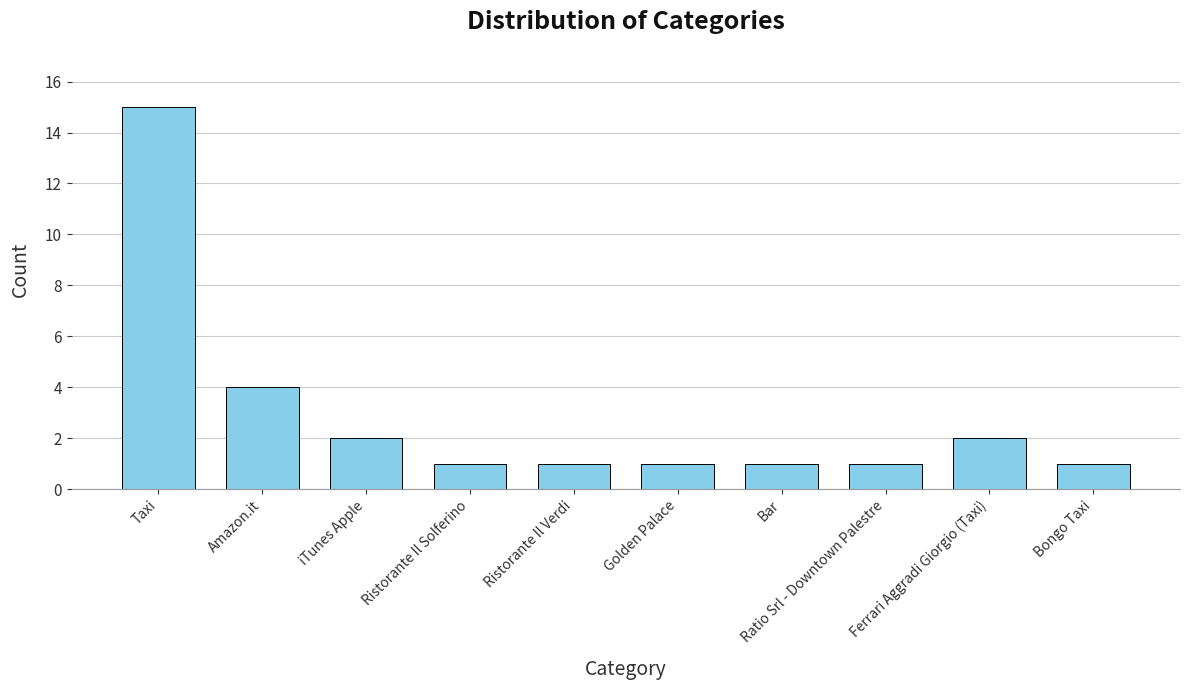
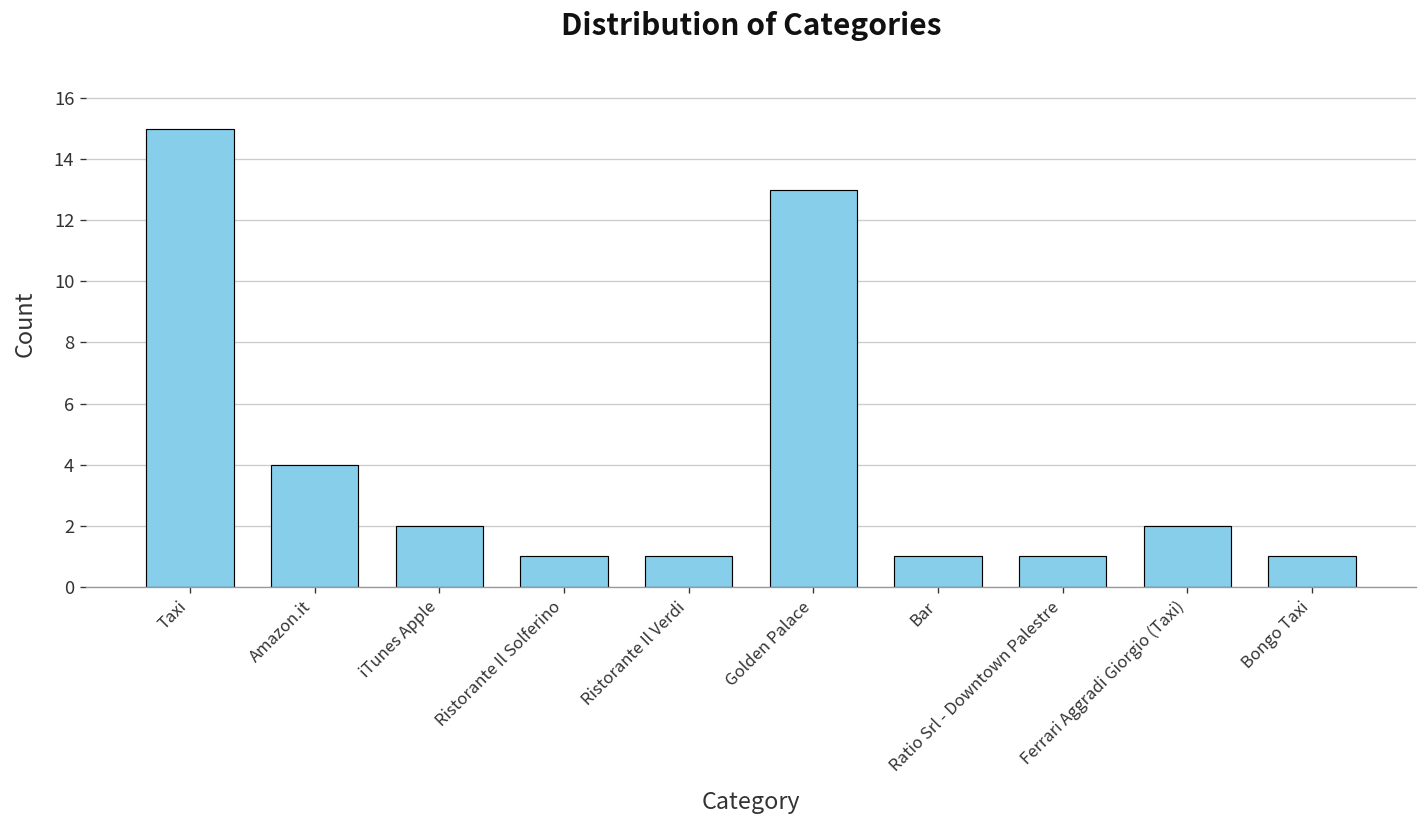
  {
    "Taxi": 15,
    "Amazon.it": 4,
    "iTunes Apple": 2,
    "Ristorante Il Solferino": 1,
    "Ristorante Il Verdi": 1,
-   "Golden Palace": 1,
+   "Golden Palace": 13,
    "Bar": 1,
    "Ratio Srl - Downtown Palestre": 1,
    "Ferrari Aggradi Giorgio (Taxi)": 2,
    "Bongo Taxi": 1
  }
